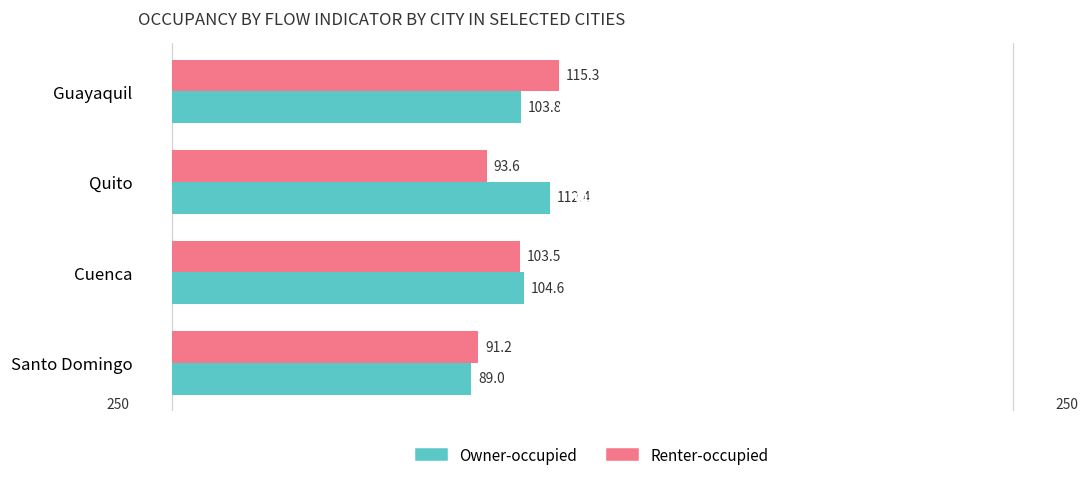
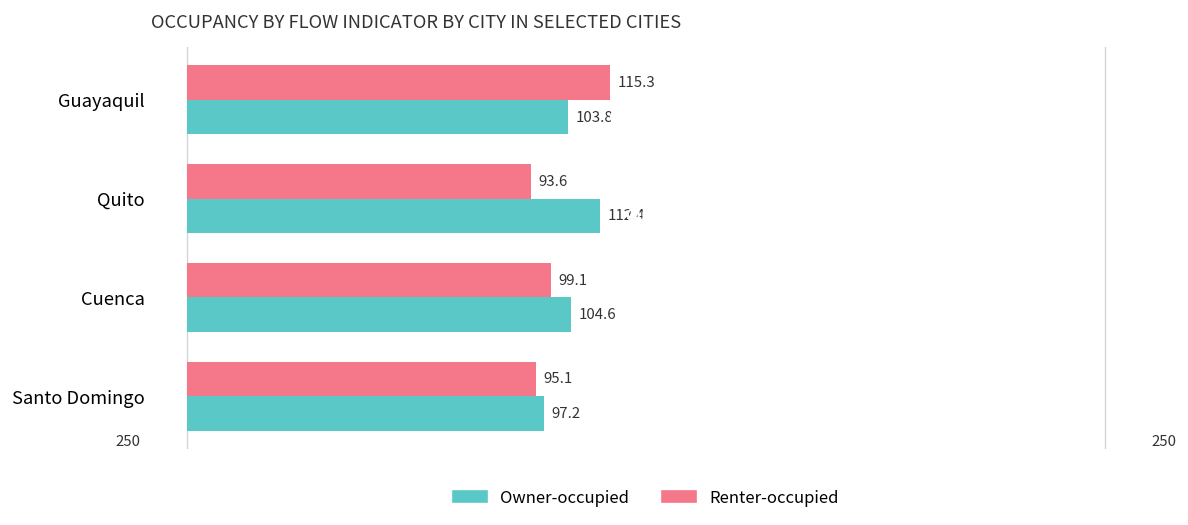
  {
    "Owner-occupied": {
      "Guayaquil": 103.8,
      "Quito": 112.4,
      "Cuenca": 104.6,
-     "Santo Domingo": 89.0
+     "Santo Domingo": 97.2
    },
    "Renter-occupied": {
      "Guayaquil": 115.3,
      "Quito": 93.6,
-     "Cuenca": 103.5,
-     "Santo Domingo": 91.2
+     "Cuenca": 99.1,
+     "Santo Domingo": 95.1
    }
  }
